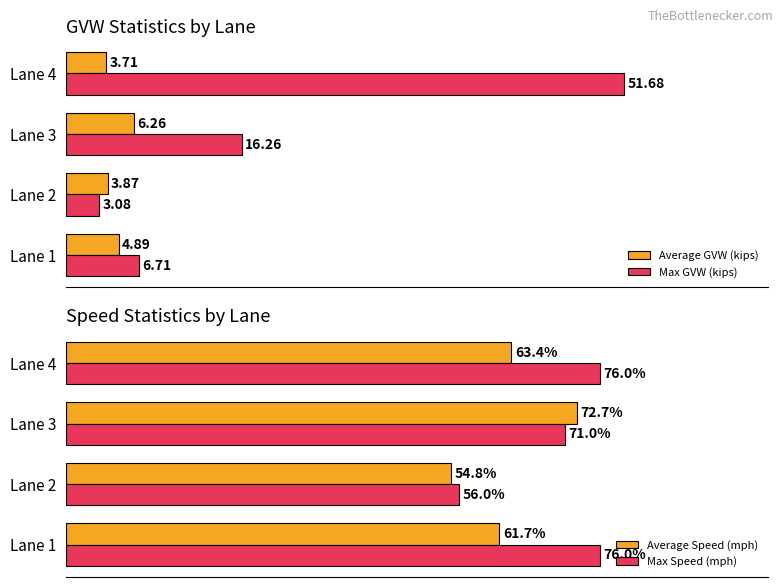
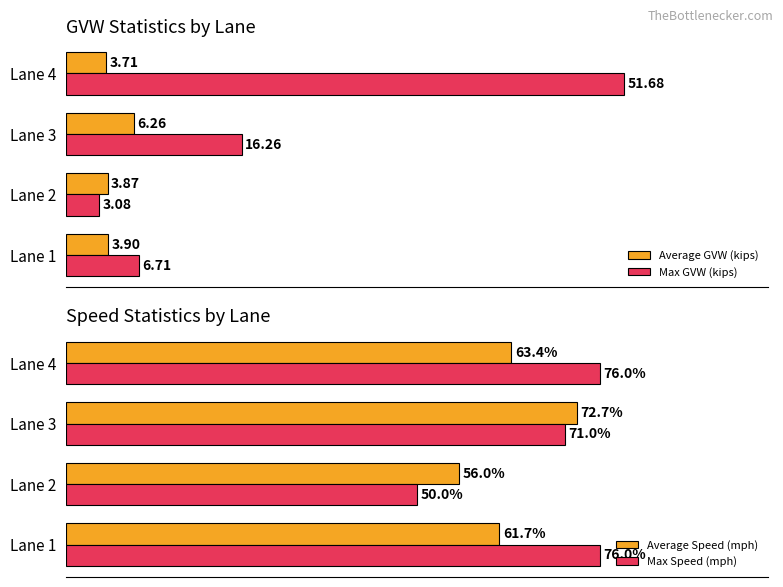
  {
    "GVW Statistics by Lane": {
      "Average GVW (kips)": {
        "Lane 4": "3.71",
        "Lane 3": "6.26",
        "Lane 2": "3.87",
-       "Lane 1": "4.89"
+       "Lane 1": "3.90"
      },
      "Max GVW (kips)": {
        "Lane 4": "51.68",
        "Lane 3": "16.26",
        "Lane 2": "3.08",
        "Lane 1": "6.71"
      }
    },
    "Speed Statistics by Lane": {
      "Average Speed (mph)": {
        "Lane 4": "63.4%",
        "Lane 3": "72.7%",
-       "Lane 2": "54.8%",
+       "Lane 2": "56.0%",
        "Lane 1": "61.7%"
      },
      "Max Speed (mph)": {
        "Lane 4": "76.0%",
        "Lane 3": "71.0%",
-       "Lane 2": "56.0%",
+       "Lane 2": "50.0%",
        "Lane 1": "76.0%"
      }
    }
  }
